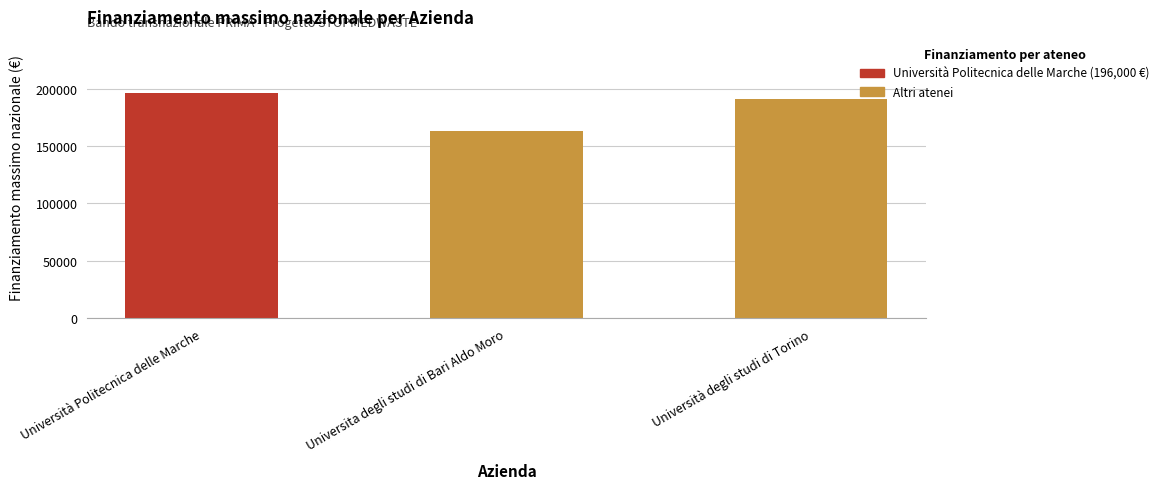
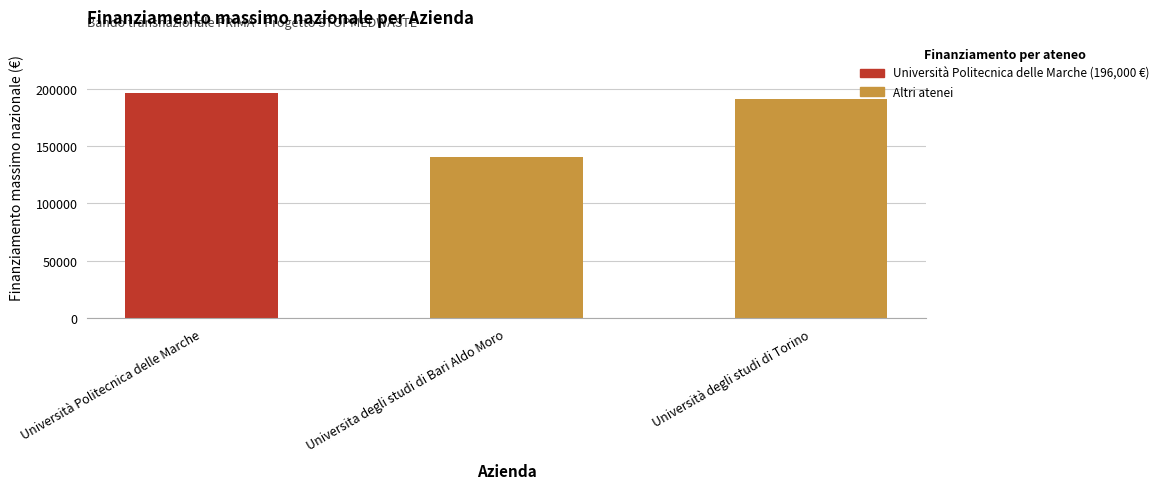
  {
    "Università Politecnica delle Marche": 196000,
-   "Universita degli studi di Bari Aldo Moro": 163000,
+   "Universita degli studi di Bari Aldo Moro": 141000,
    "Università degli studi di Torino": 191000
  }
